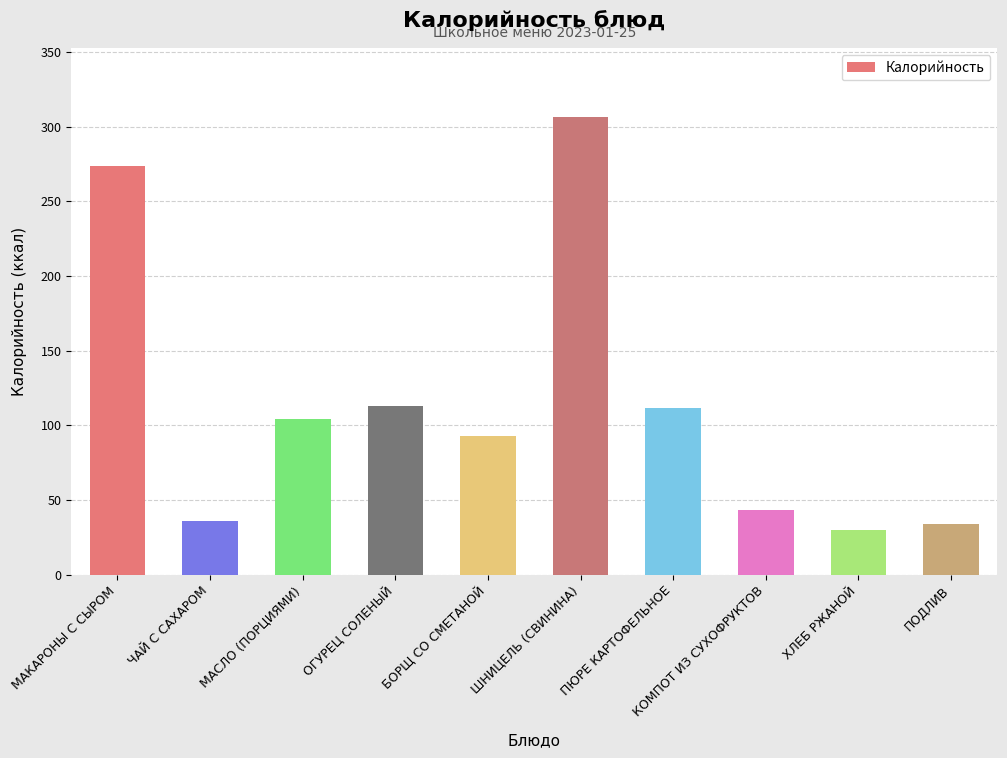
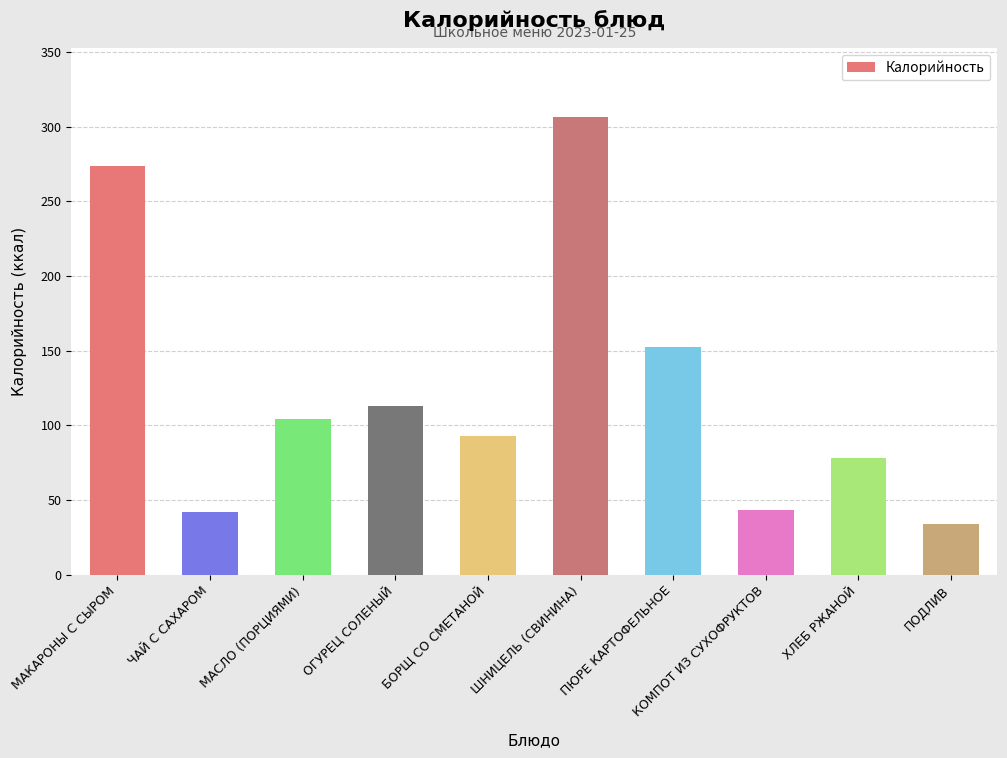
  {
    "МАКАРОНЫ С СЫРОМ": 274,
-   "ЧАЙ С САХАРОМ": 36,
+   "ЧАЙ С САХАРОМ": 42,
    "МАСЛО (ПОРЦИЯМИ)": 104,
    "ОГУРЕЦ СОЛЕНЫЙ": 113,
    "БОРЩ СО СМЕТАНОЙ": 93,
    "ШНИЦЕЛЬ (СВИНИНА)": 307,
-   "ПЮРЕ КАРТОФЕЛЬНОЕ": 112,
+   "ПЮРЕ КАРТОФЕЛЬНОЕ": 153,
    "КОМПОТ ИЗ СУХОФРУКТОВ": 43,
-   "ХЛЕБ РЖАНОЙ": 30,
+   "ХЛЕБ РЖАНОЙ": 78,
    "ПОДЛИВ": 34
  }
